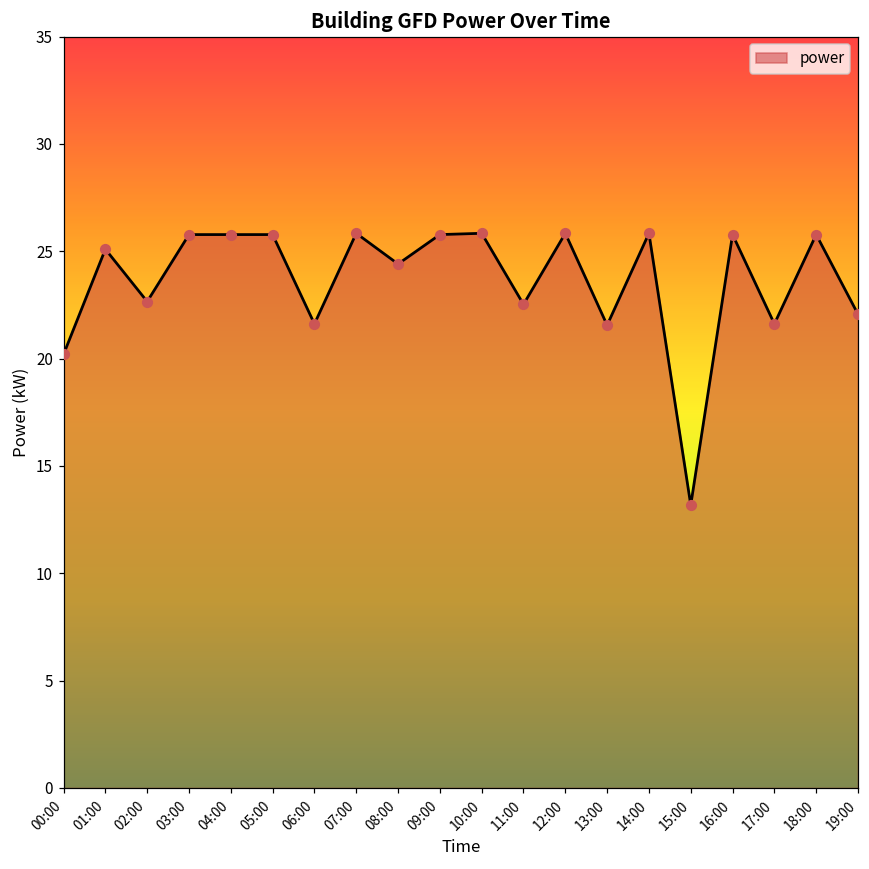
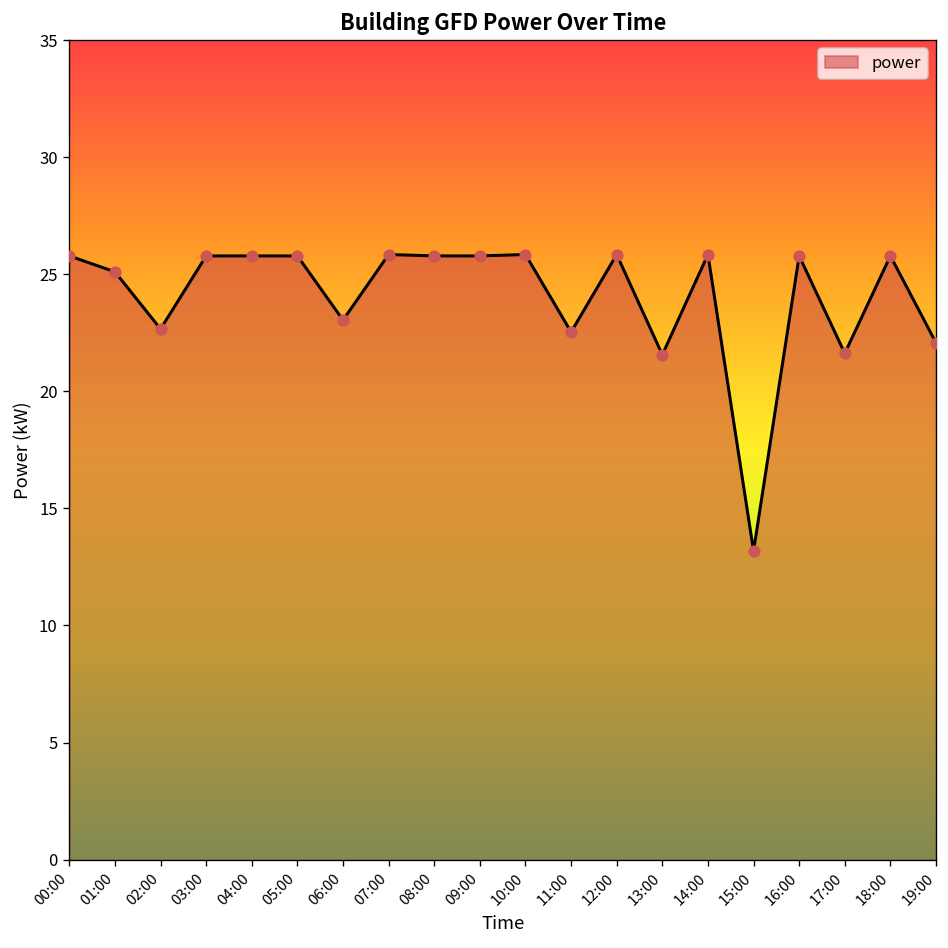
  {
-   "00:00": 20.2,
+   "00:00": 25.8,
    "01:00": 25.1,
    "02:00": 22.7,
    "03:00": 25.8,
    "04:00": 25.8,
    "05:00": 25.8,
-   "06:00": 21.6,
+   "06:00": 23.0,
    "07:00": 25.8,
-   "08:00": 24.4,
+   "08:00": 25.8,
    "09:00": 25.8,
    "10:00": 25.8,
    "11:00": 22.5,
    "12:00": 25.8,
    "13:00": 21.6,
    "14:00": 25.8,
    "15:00": 13.2,
    "16:00": 25.8,
    "17:00": 21.6,
    "18:00": 25.8,
    "19:00": 22.1
  }
